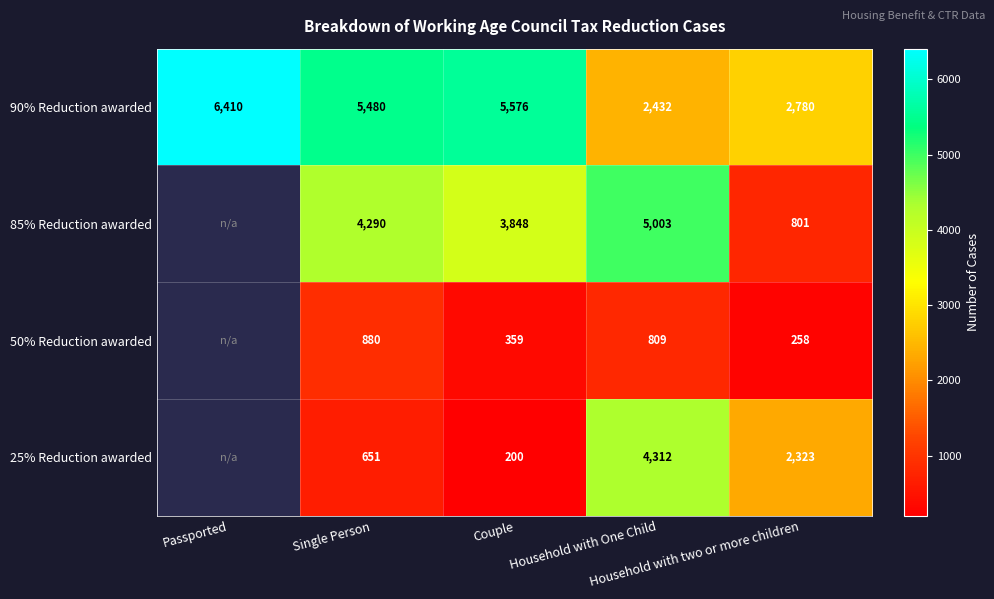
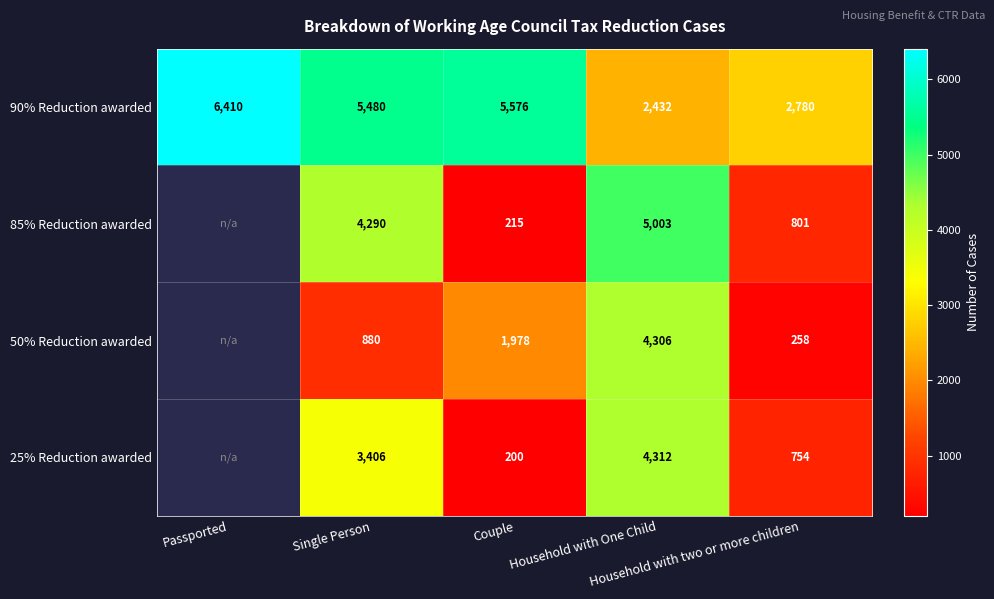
  {
    "90% Reduction awarded": {
      "Passported": "6,410",
      "Single Person": "5,480",
      "Couple": "5,576",
      "Household with One Child": "2,432",
      "Household with two or more children": "2,780"
    },
    "85% Reduction awarded": {
      "Single Person": "4,290",
-     "Couple": "3,848",
+     "Couple": "215",
      "Household with One Child": "5,003",
      "Household with two or more children": "801"
    },
    "50% Reduction awarded": {
      "Single Person": "880",
-     "Couple": "359",
-     "Household with One Child": "809",
+     "Couple": "1,978",
+     "Household with One Child": "4,306",
      "Household with two or more children": "258"
    },
    "25% Reduction awarded": {
-     "Single Person": "651",
+     "Single Person": "3,406",
      "Couple": "200",
      "Household with One Child": "4,312",
-     "Household with two or more children": "2,323"
+     "Household with two or more children": "754"
    }
  }
